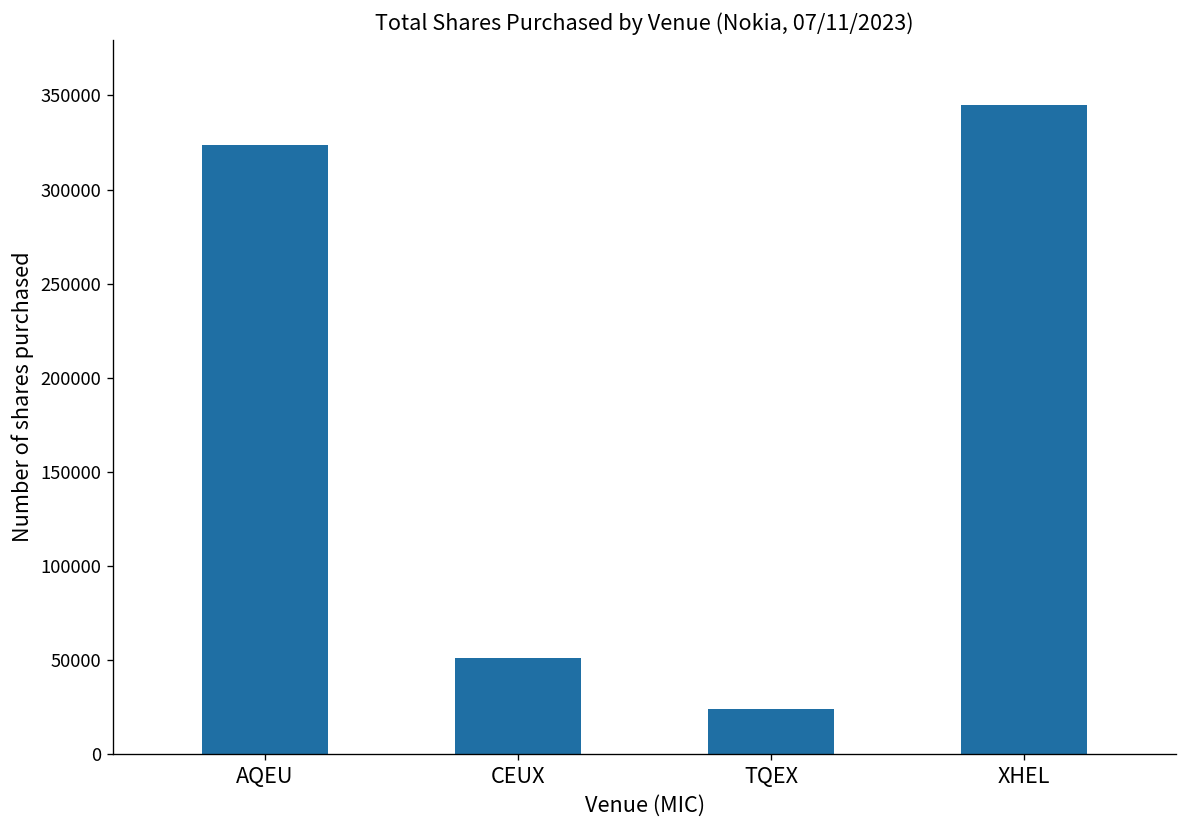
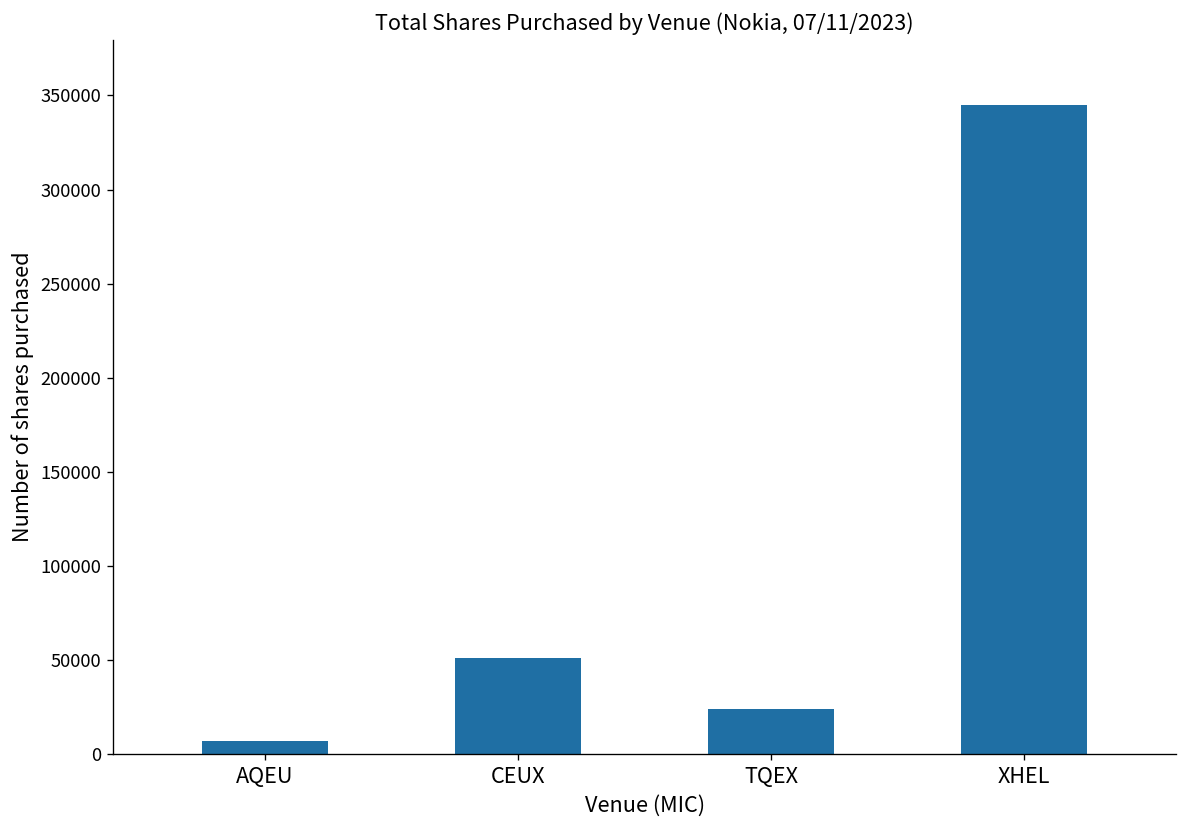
  {
-   "AQEU": 324000,
+   "AQEU": 7000,
    "CEUX": 51000,
    "TQEX": 24000,
    "XHEL": 345000
  }
